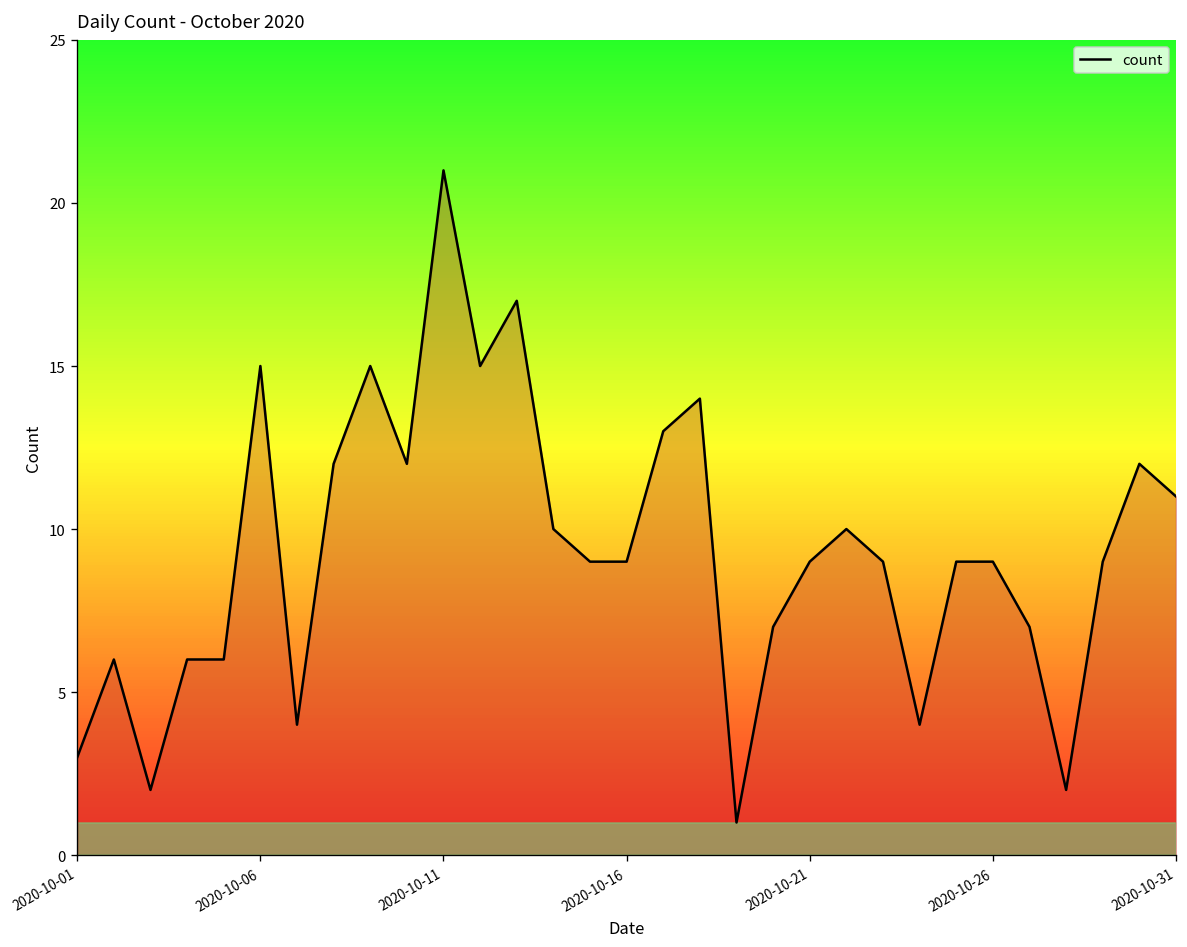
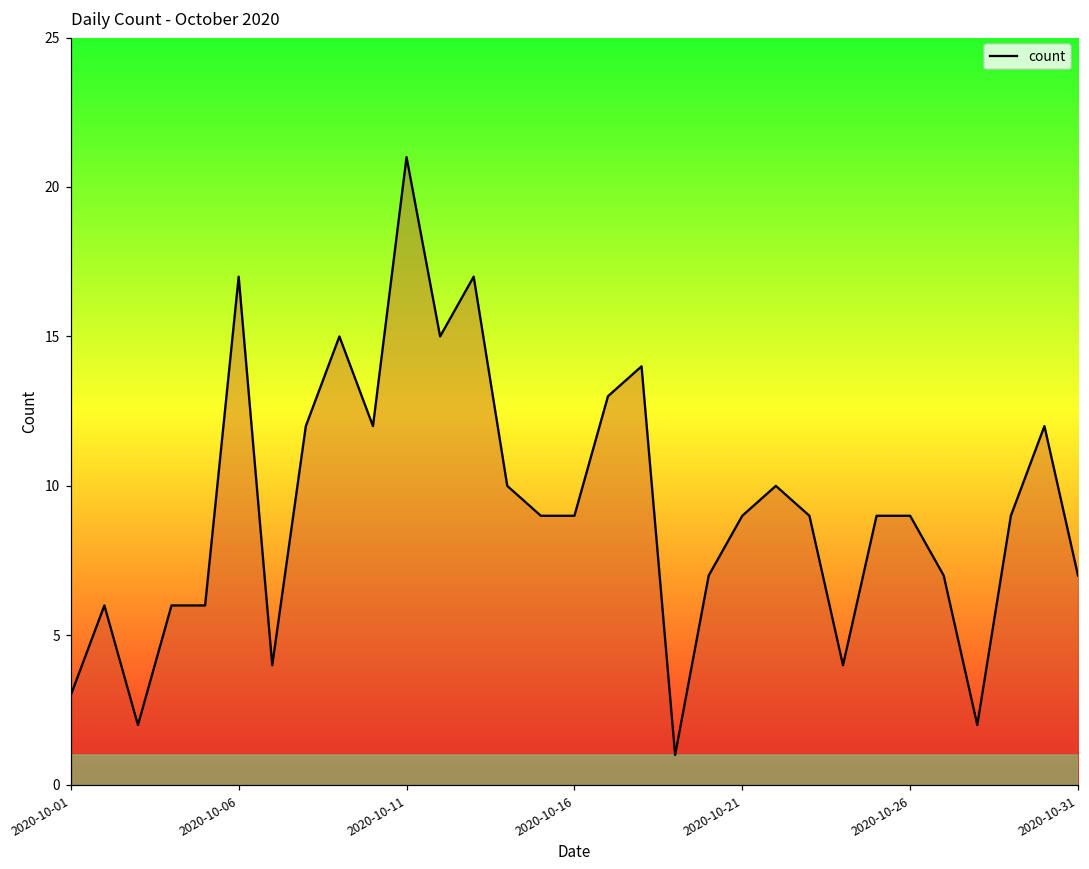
  {
    "2020-10-01": 3,
-   "2020-10-06": 15,
+   "2020-10-06": 17,
    "2020-10-11": 21,
    "2020-10-16": 9,
    "2020-10-21": 9,
    "2020-10-26": 9,
-   "2020-10-31": 11
+   "2020-10-31": 7
  }
